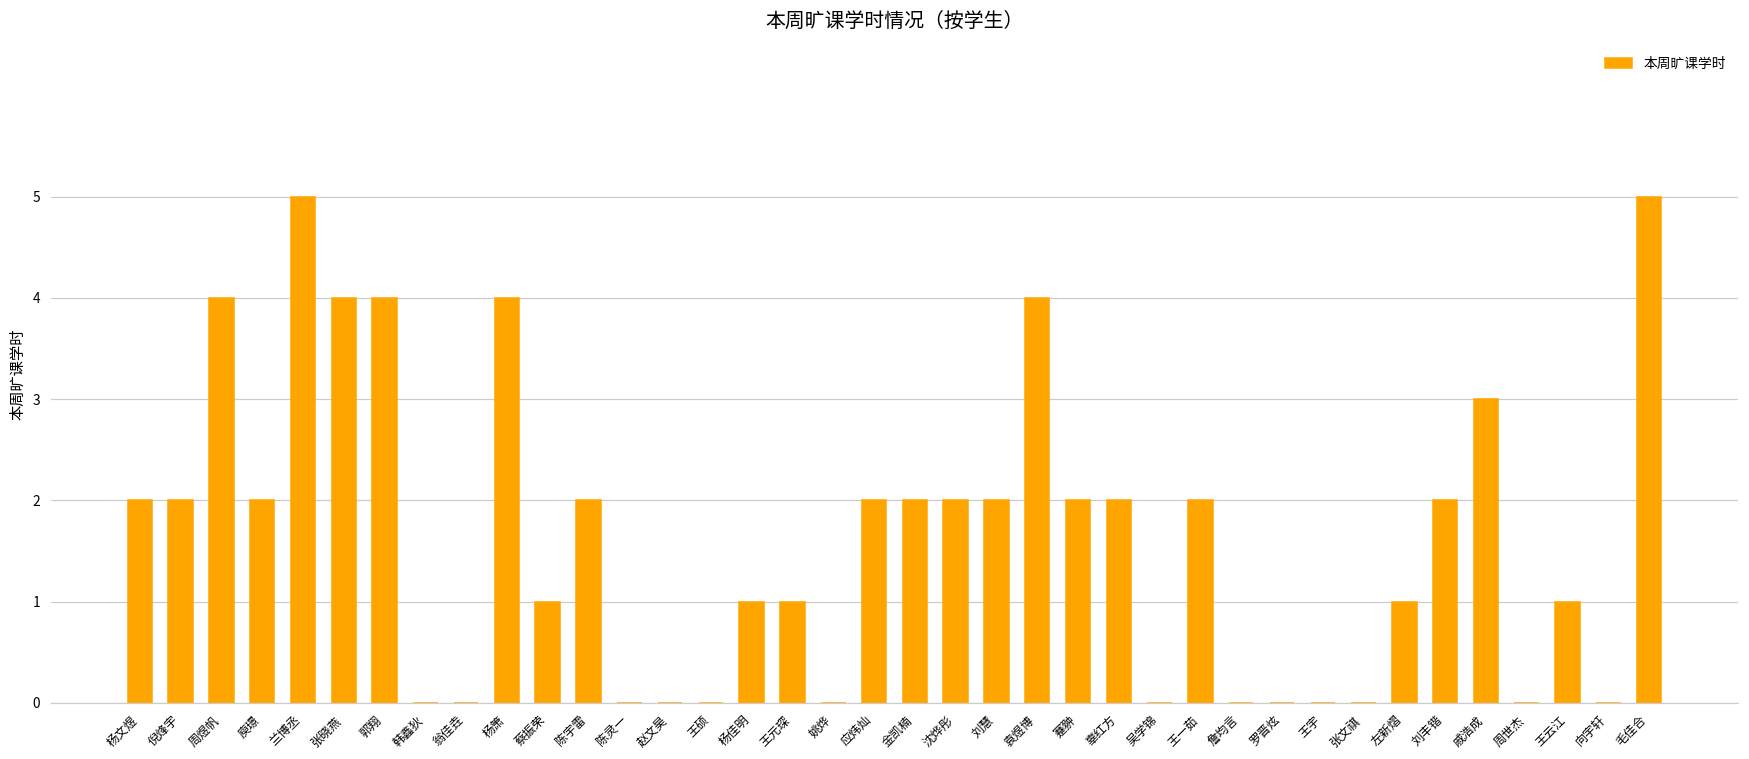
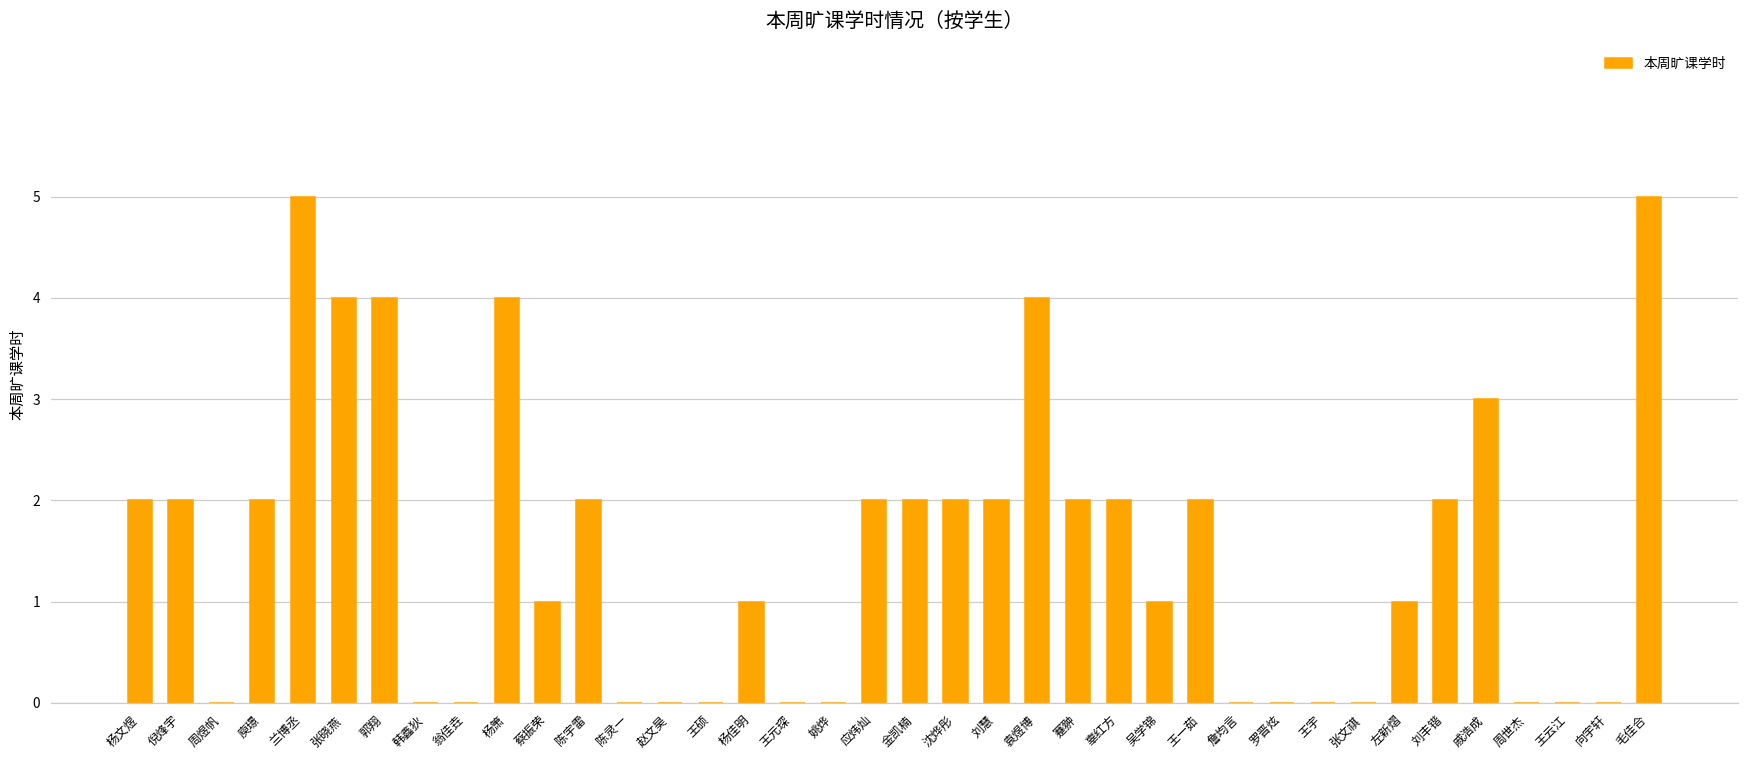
  {
    "杨文煜": 2,
    "倪烽宇": 2,
-   "周煜帆": 4,
+   "周煜帆": 0,
    "庾璟": 2,
    "兰博丞": 5,
    "张晓燕": 4,
    "郭翔": 4,
    "韩鑫狄": 0,
    "翁佳垚": 0,
    "杨箫": 4,
    "蔡振荣": 1,
    "陈宇雷": 2,
    "陈灵一": 0,
    "赵文昊": 0,
    "王硕": 0,
    "杨佳明": 1,
-   "王元琛": 1,
+   "王元琛": 0,
    "姚烨": 0,
    "应炜灿": 2,
    "金凯楠": 2,
    "沈烨彤": 2,
    "刘慧": 2,
    "袁煜博": 4,
    "蹇翀": 2,
    "辜红方": 2,
-   "吴学锦": 0,
+   "吴学锦": 1,
    "王一茹": 2,
    "詹均言": 0,
    "罗晋炫": 0,
    "王宇": 0,
    "张文祺": 0,
    "左新熠": 1,
    "刘丰锴": 2,
    "戚浩成": 3,
    "周世杰": 0,
-   "王云江": 1,
+   "王云江": 0,
    "向宇轩": 0,
    "毛佳合": 5
  }
